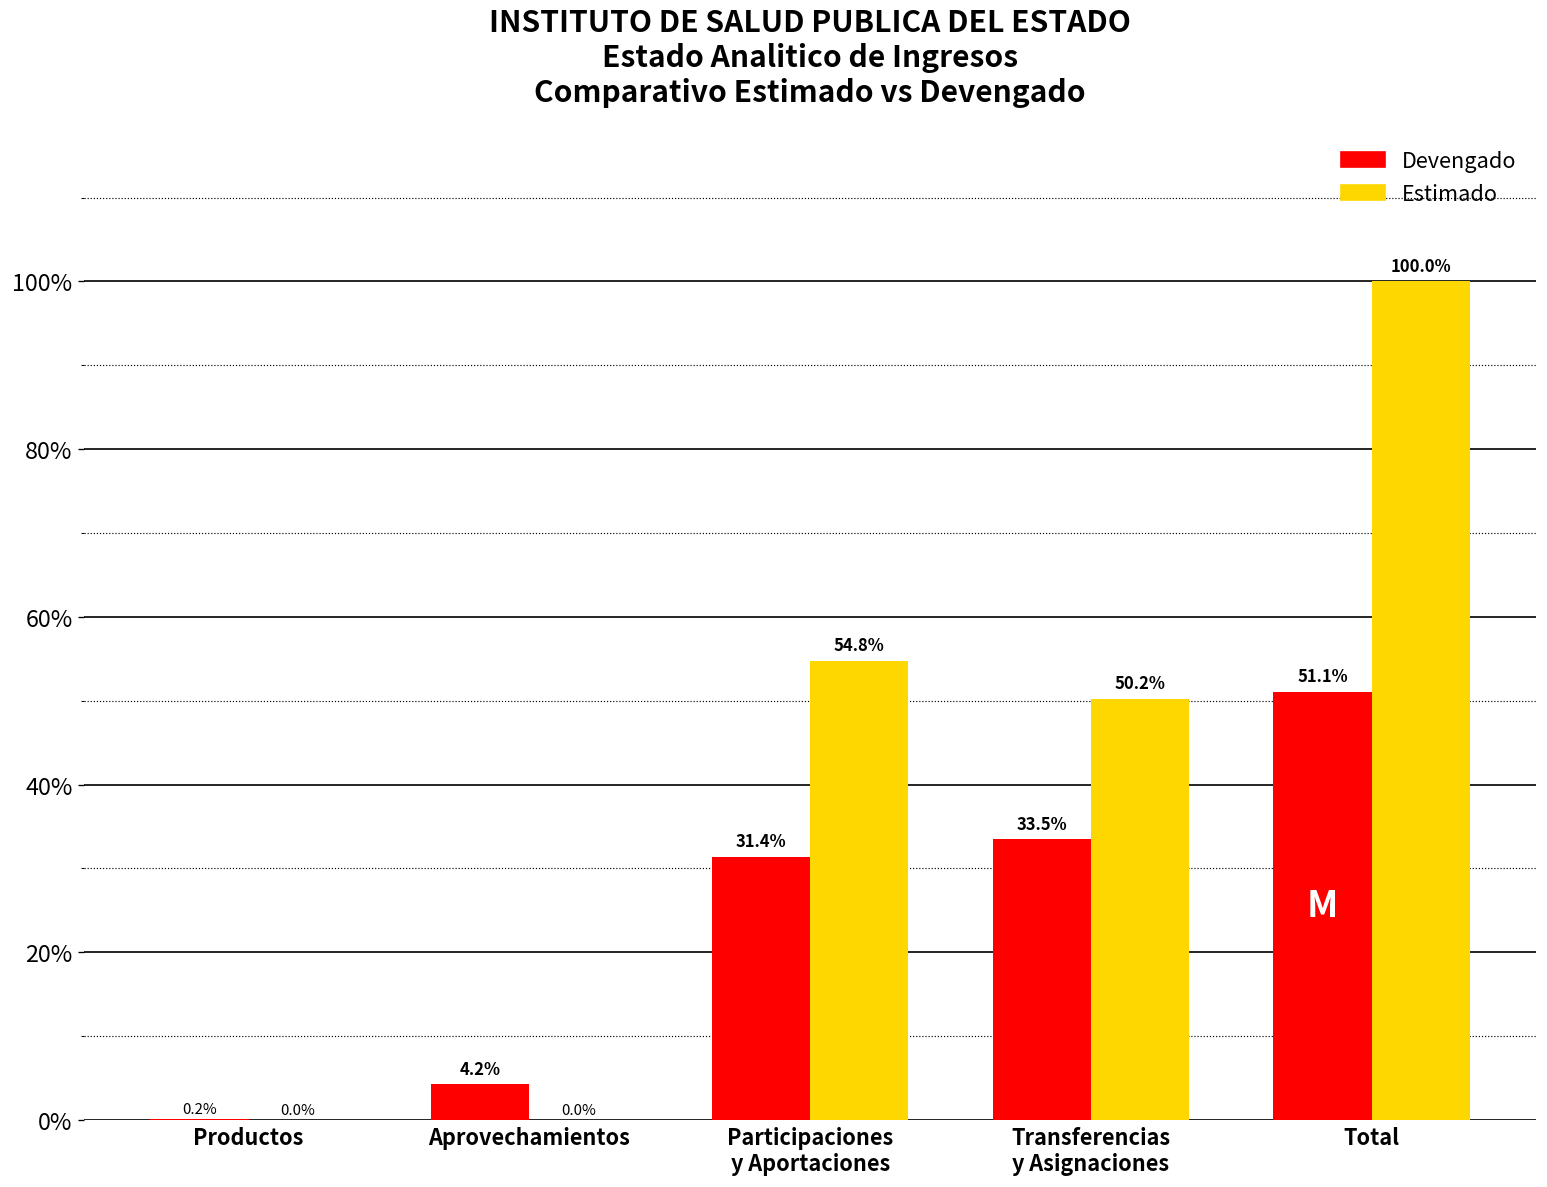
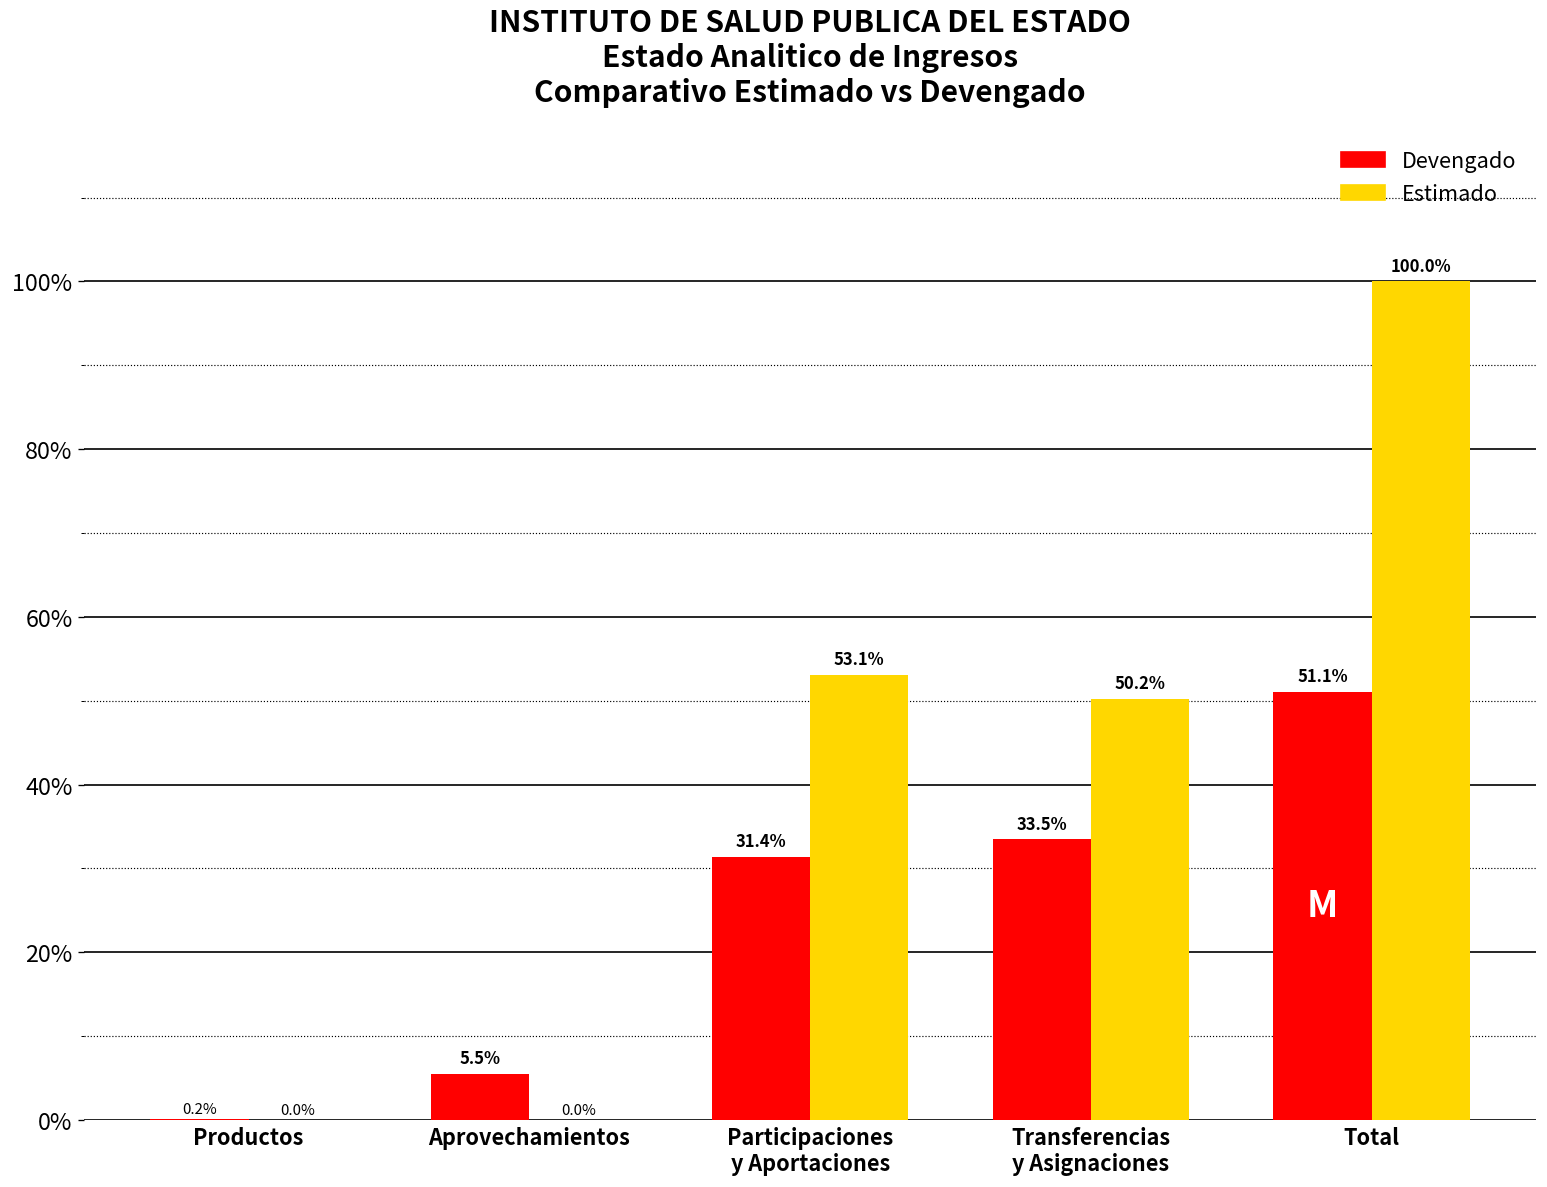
  {
    "Devengado": {
      "Productos": "0.2%",
-     "Aprovechamientos": "4.2%",
+     "Aprovechamientos": "5.5%",
      "Participaciones y Aportaciones": "31.4%",
      "Transferencias y Asignaciones": "33.5%",
      "Total": "51.1%"
    },
    "Estimado": {
      "Productos": "0.0%",
      "Aprovechamientos": "0.0%",
-     "Participaciones y Aportaciones": "54.8%",
+     "Participaciones y Aportaciones": "53.1%",
      "Transferencias y Asignaciones": "50.2%",
      "Total": "100.0%"
    }
  }
